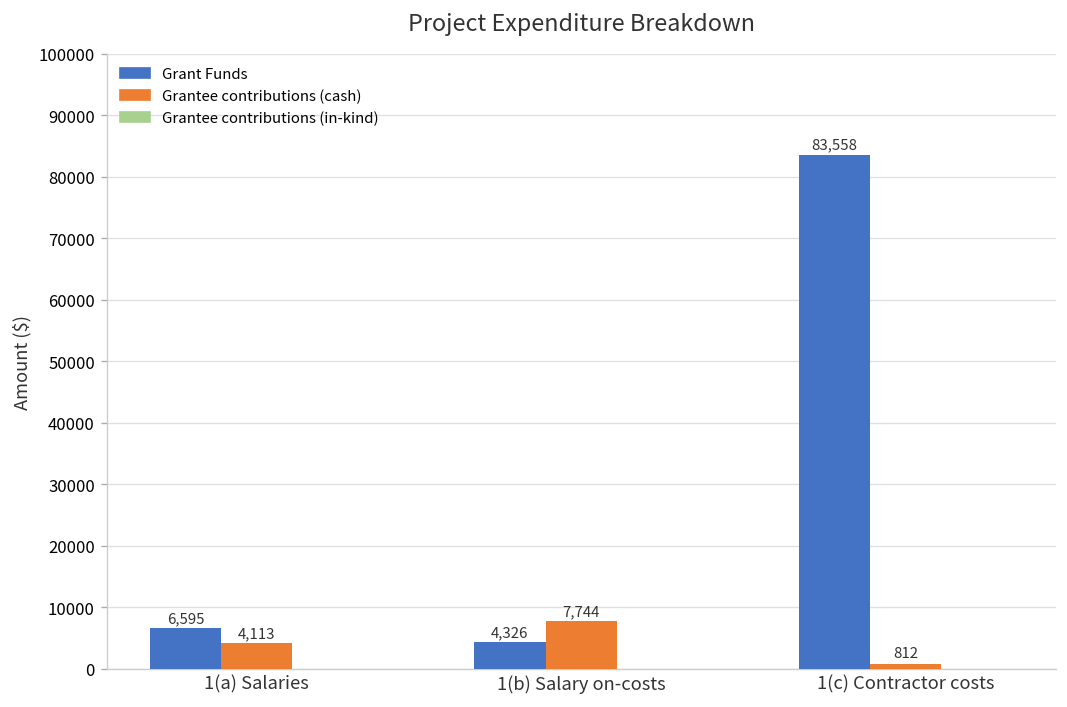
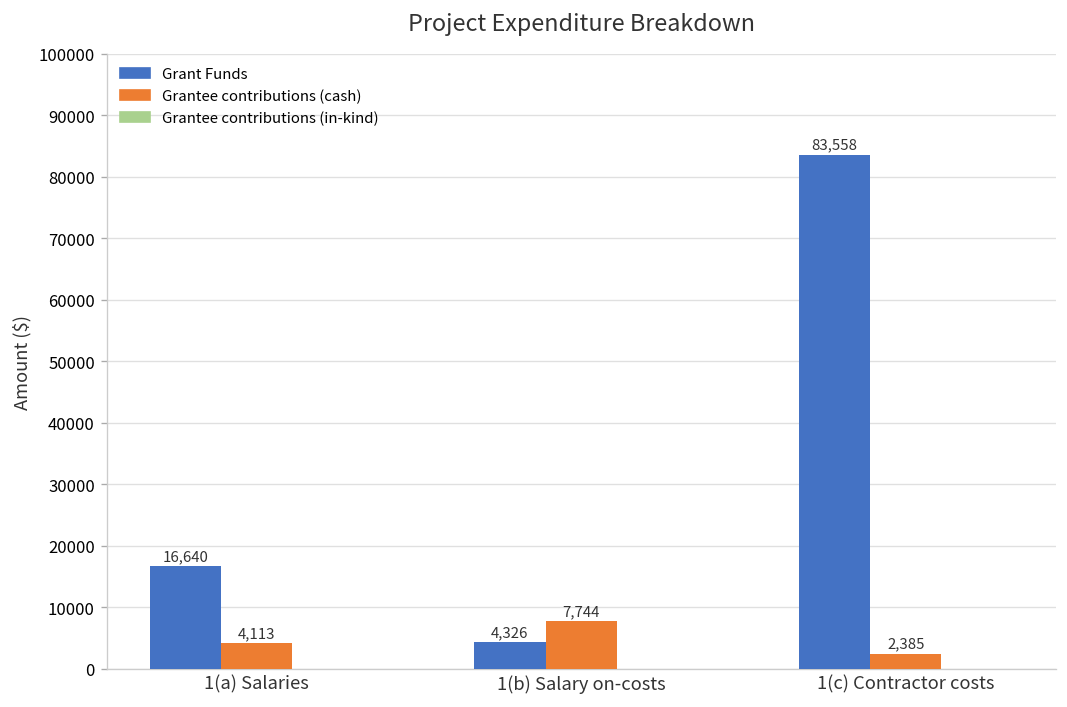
  {
    "Grant Funds": {
-     "1(a) Salaries": "6,595",
+     "1(a) Salaries": "16,640",
      "1(b) Salary on-costs": "4,326",
      "1(c) Contractor costs": "83,558"
    },
    "Grantee contributions (cash)": {
      "1(a) Salaries": "4,113",
      "1(b) Salary on-costs": "7,744",
-     "1(c) Contractor costs": "812"
+     "1(c) Contractor costs": "2,385"
    },
    "Grantee contributions (in-kind)": {
      "1(a) Salaries": "0",
      "1(b) Salary on-costs": "0",
      "1(c) Contractor costs": "0"
    }
  }
